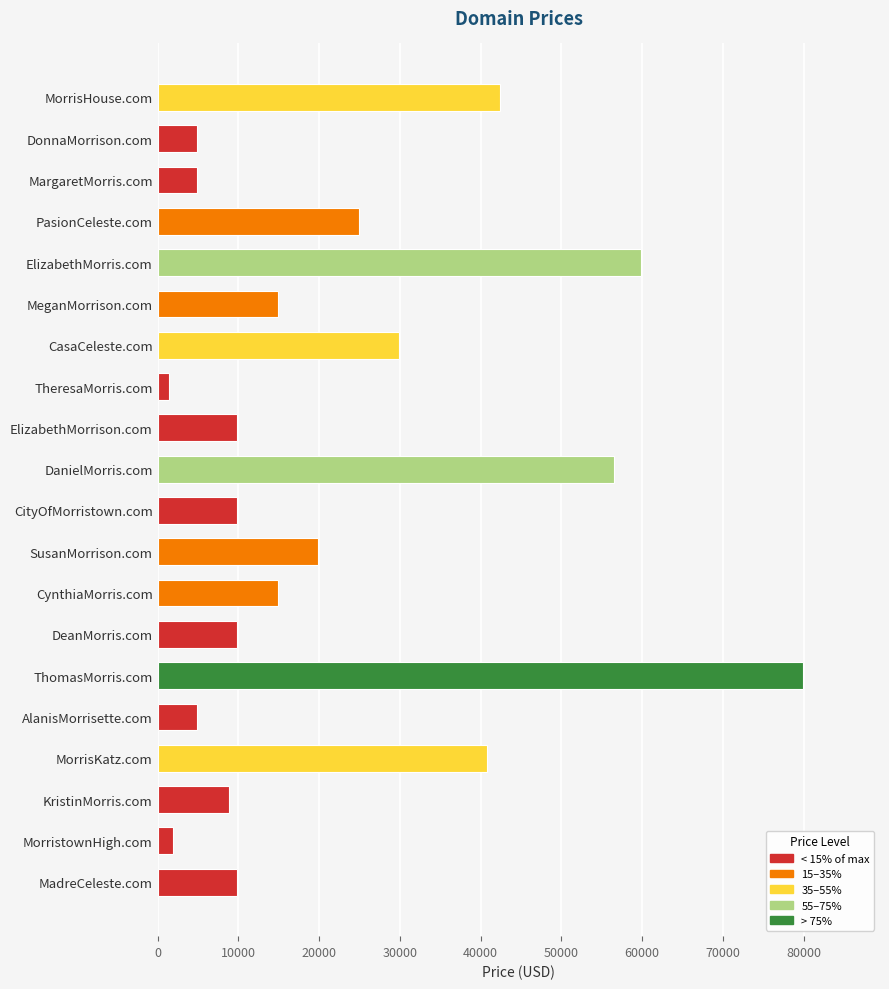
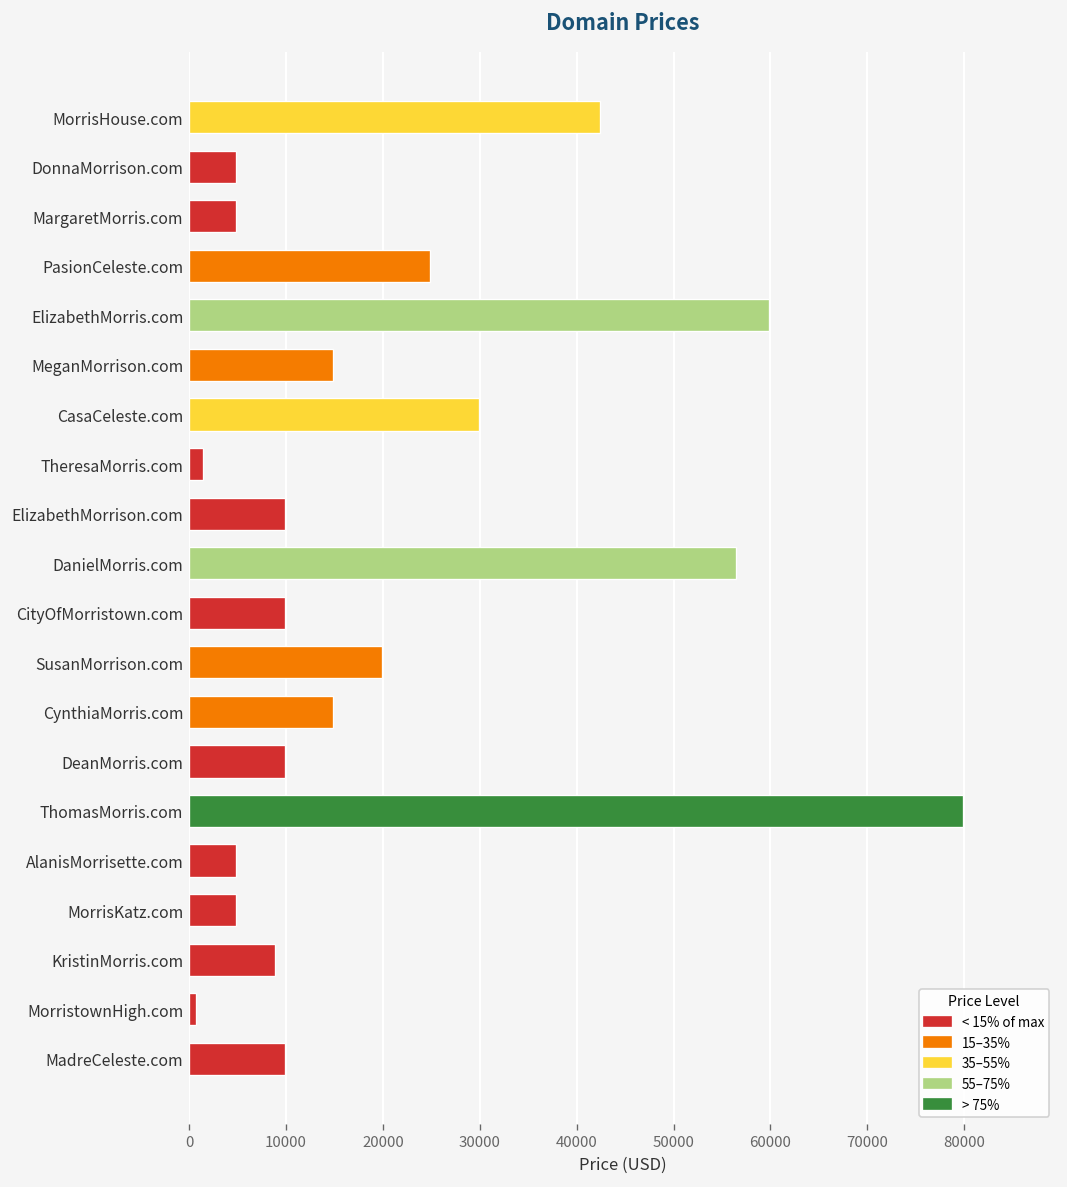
  {
    "MorrisHouse.com": 42000,
    "DonnaMorrison.com": 5000,
    "MargaretMorris.com": 5000,
    "PasionCeleste.com": 25000,
    "ElizabethMorris.com": 60000,
    "MeganMorrison.com": 15000,
    "CasaCeleste.com": 30000,
    "TheresaMorris.com": 1000,
    "ElizabethMorrison.com": 10000,
    "DanielMorris.com": 56000,
    "CityOfMorristown.com": 10000,
    "SusanMorrison.com": 20000,
    "CynthiaMorris.com": 15000,
    "DeanMorris.com": 10000,
    "ThomasMorris.com": 80000,
    "AlanisMorrisette.com": 5000,
-   "MorrisKatz.com": 41000,
+   "MorrisKatz.com": 5000,
    "KristinMorris.com": 9000,
-   "MorristownHigh.com": 2000,
+   "MorristownHigh.com": 1000,
    "MadreCeleste.com": 10000
  }
